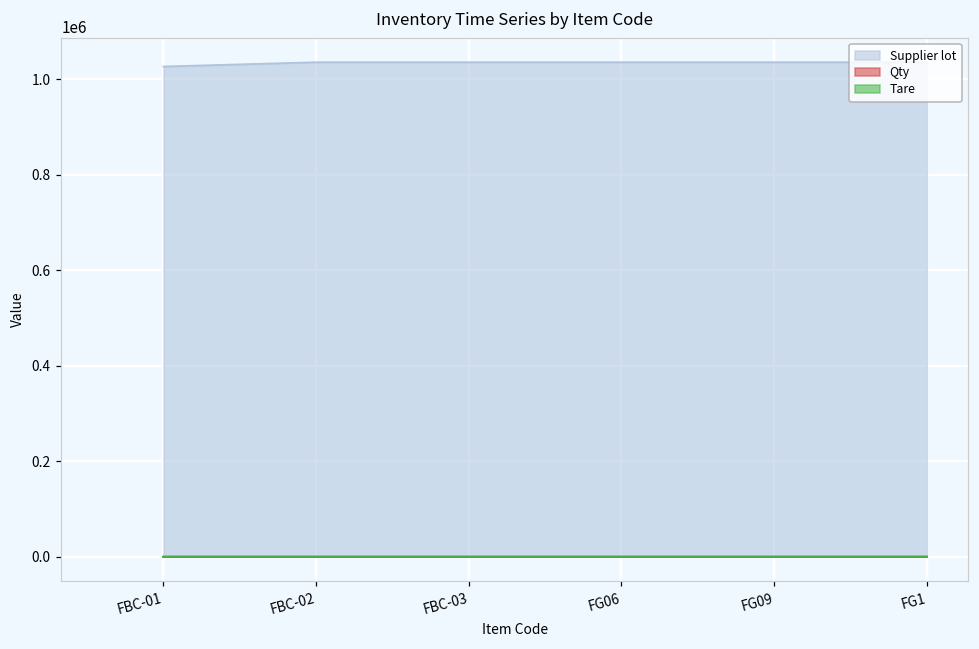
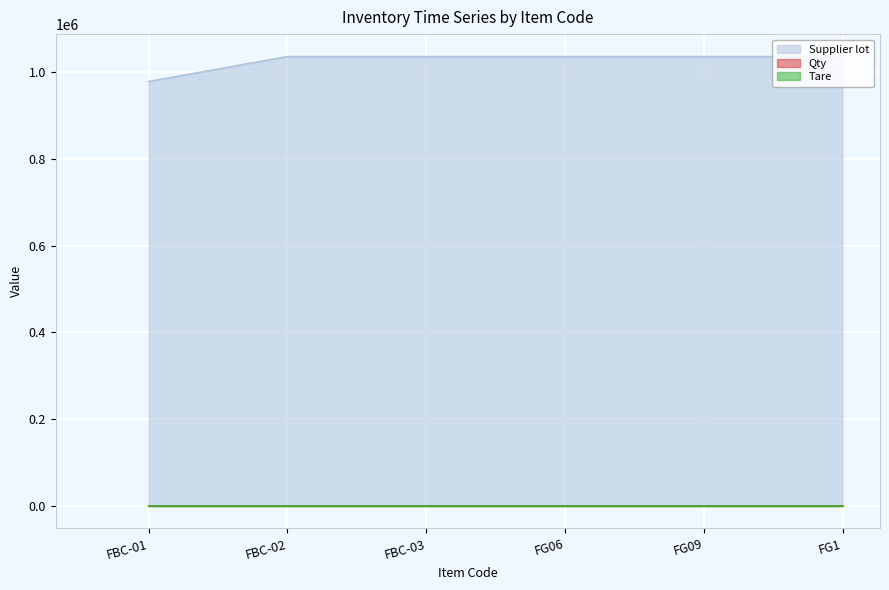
  {
    "Supplier lot": {
-     "FBC-01": 1030000,
+     "FBC-01": 980000,
      "FBC-02": 1040000,
      "FBC-03": 1040000,
      "FG06": 1040000,
      "FG09": 1040000
    },
    "Tare": {
      "FBC-01": 0,
      "FBC-02": 0,
      "FBC-03": 0,
      "FG06": 0,
      "FG09": 0,
      "FG1": 0
    }
  }
